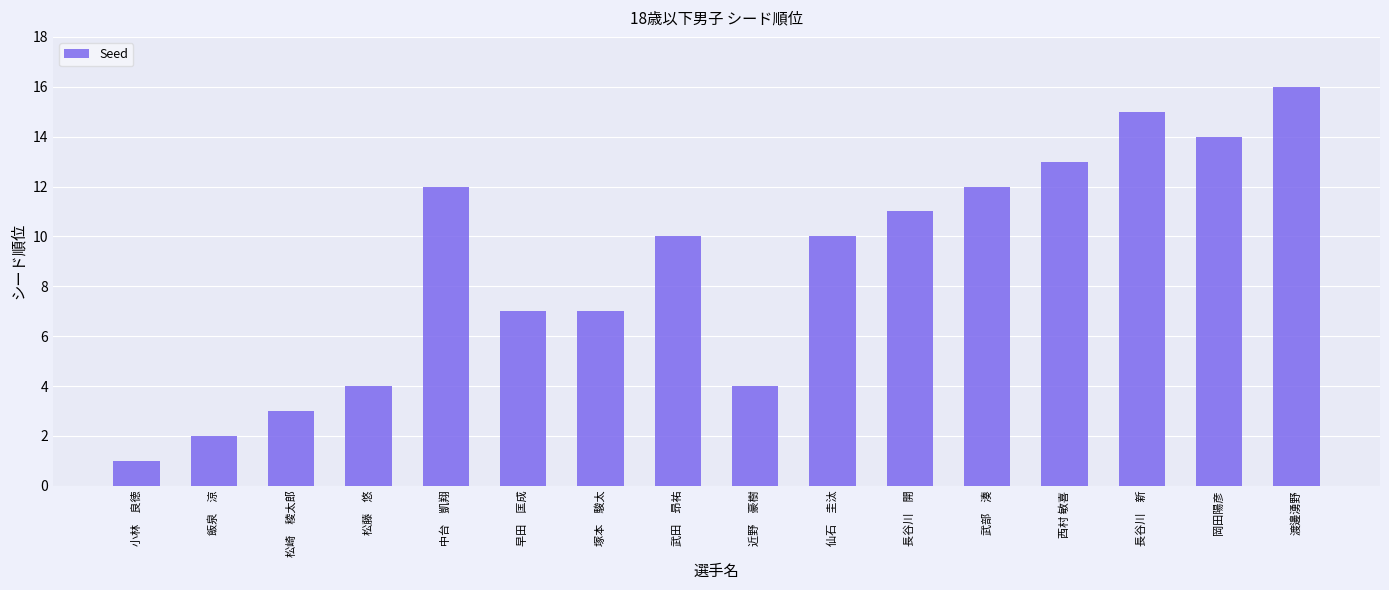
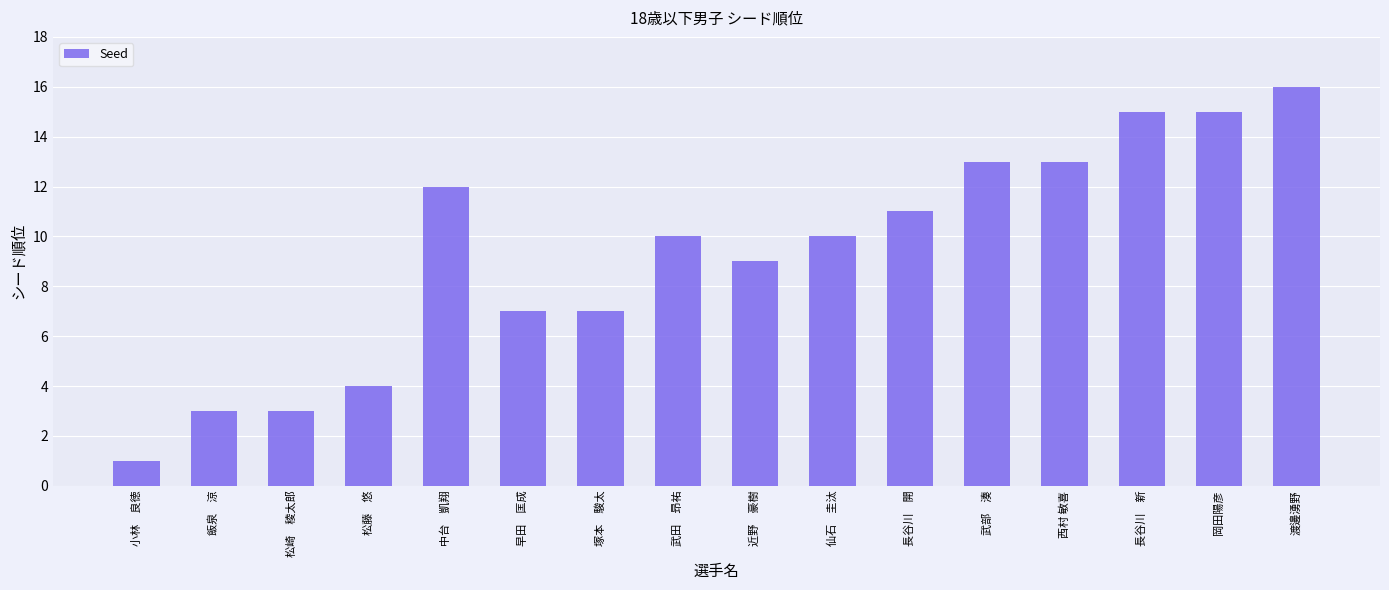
  {
    "小林 良徳": 1,
-   "飯泉 涼": 2,
+   "飯泉 涼": 3,
    "松崎 稜太郎": 3,
    "松藤 悠": 4,
    "中台 凱翔": 12,
    "早田 匡成": 7,
    "塚本 駿太": 7,
    "武田 昻祐": 10,
-   "近野 豪樹": 4,
+   "近野 豪樹": 9,
    "仙石 圭汰": 10,
    "長谷川 開": 11,
-   "武部 湊": 12,
+   "武部 湊": 13,
    "西村 敏喜": 13,
    "長谷川 新": 15,
-   "岡田陽彦": 14,
+   "岡田陽彦": 15,
    "渡邊湧野": 16
  }
